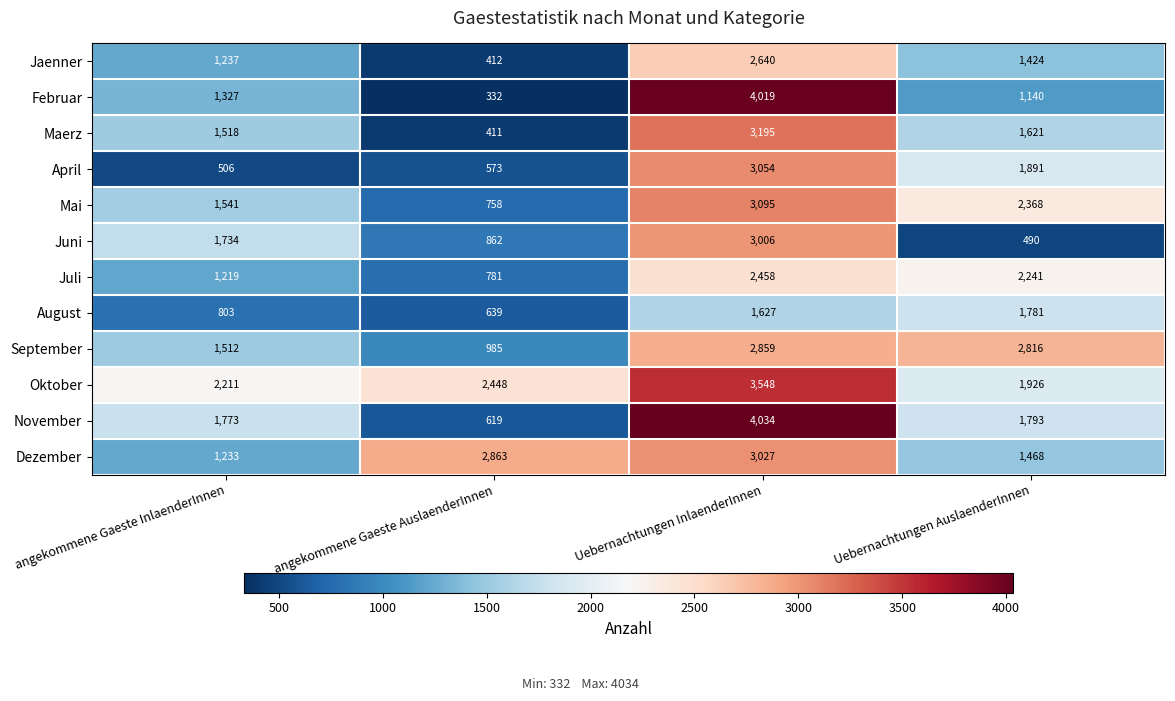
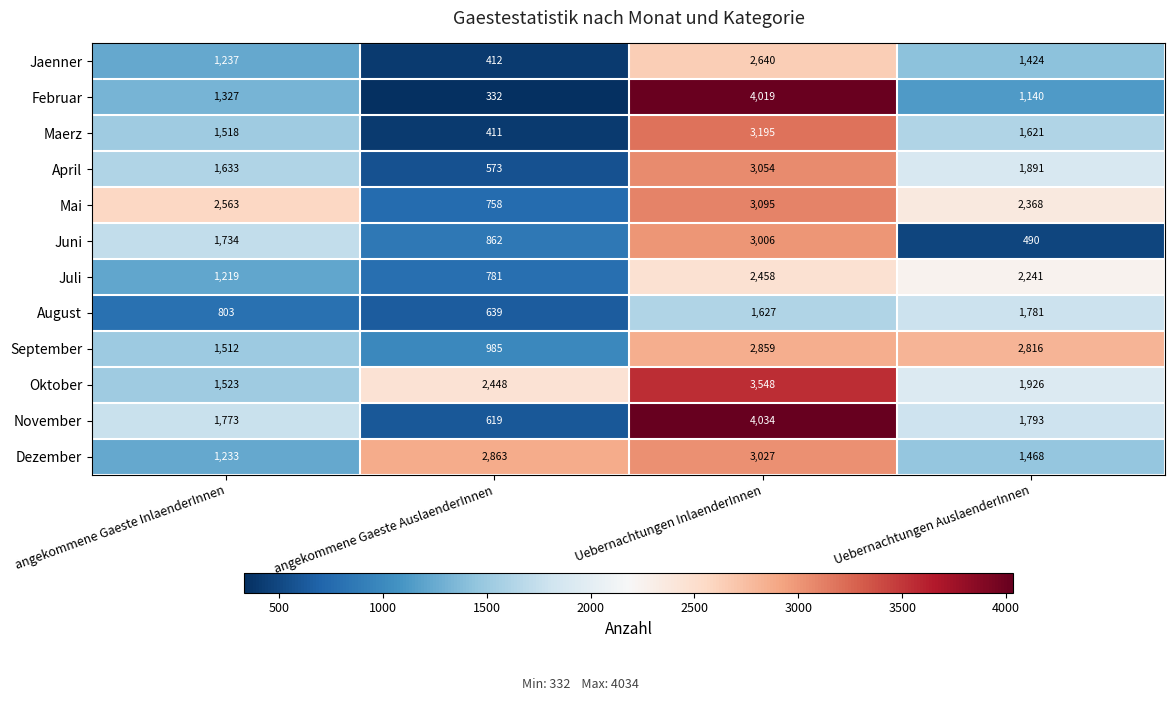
  {
    "Jaenner": {
      "angekommene Gaeste InlaenderInnen": "1,237",
      "angekommene Gaeste AuslaenderInnen": "412",
      "Uebernachtungen InlaenderInnen": "2,640",
      "Uebernachtungen AuslaenderInnen": "1,424"
    },
    "Februar": {
      "angekommene Gaeste InlaenderInnen": "1,327",
      "angekommene Gaeste AuslaenderInnen": "332",
      "Uebernachtungen InlaenderInnen": "4,019",
      "Uebernachtungen AuslaenderInnen": "1,140"
    },
    "Maerz": {
      "angekommene Gaeste InlaenderInnen": "1,518",
      "angekommene Gaeste AuslaenderInnen": "411",
      "Uebernachtungen InlaenderInnen": "3,195",
      "Uebernachtungen AuslaenderInnen": "1,621"
    },
    "April": {
-     "angekommene Gaeste InlaenderInnen": "506",
+     "angekommene Gaeste InlaenderInnen": "1,633",
      "angekommene Gaeste AuslaenderInnen": "573",
      "Uebernachtungen InlaenderInnen": "3,054",
      "Uebernachtungen AuslaenderInnen": "1,891"
    },
    "Mai": {
-     "angekommene Gaeste InlaenderInnen": "1,541",
+     "angekommene Gaeste InlaenderInnen": "2,563",
      "angekommene Gaeste AuslaenderInnen": "758",
      "Uebernachtungen InlaenderInnen": "3,095",
      "Uebernachtungen AuslaenderInnen": "2,368"
    },
    "Juni": {
      "angekommene Gaeste InlaenderInnen": "1,734",
      "angekommene Gaeste AuslaenderInnen": "862",
      "Uebernachtungen InlaenderInnen": "3,006",
      "Uebernachtungen AuslaenderInnen": "490"
    },
    "Juli": {
      "angekommene Gaeste InlaenderInnen": "1,219",
      "angekommene Gaeste AuslaenderInnen": "781",
      "Uebernachtungen InlaenderInnen": "2,458",
      "Uebernachtungen AuslaenderInnen": "2,241"
    },
    "August": {
      "angekommene Gaeste InlaenderInnen": "803",
      "angekommene Gaeste AuslaenderInnen": "639",
      "Uebernachtungen InlaenderInnen": "1,627",
      "Uebernachtungen AuslaenderInnen": "1,781"
    },
    "September": {
      "angekommene Gaeste InlaenderInnen": "1,512",
      "angekommene Gaeste AuslaenderInnen": "985",
      "Uebernachtungen InlaenderInnen": "2,859",
      "Uebernachtungen AuslaenderInnen": "2,816"
    },
    "Oktober": {
-     "angekommene Gaeste InlaenderInnen": "2,211",
+     "angekommene Gaeste InlaenderInnen": "1,523",
      "angekommene Gaeste AuslaenderInnen": "2,448",
      "Uebernachtungen InlaenderInnen": "3,548",
      "Uebernachtungen AuslaenderInnen": "1,926"
    },
    "November": {
      "angekommene Gaeste InlaenderInnen": "1,773",
      "angekommene Gaeste AuslaenderInnen": "619",
      "Uebernachtungen InlaenderInnen": "4,034",
      "Uebernachtungen AuslaenderInnen": "1,793"
    },
    "Dezember": {
      "angekommene Gaeste InlaenderInnen": "1,233",
      "angekommene Gaeste AuslaenderInnen": "2,863",
      "Uebernachtungen InlaenderInnen": "3,027",
      "Uebernachtungen AuslaenderInnen": "1,468"
    }
  }
